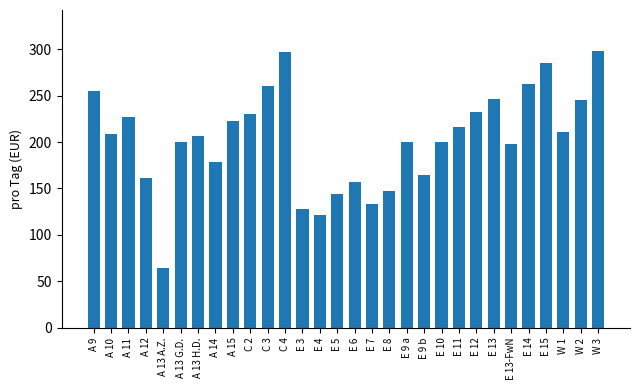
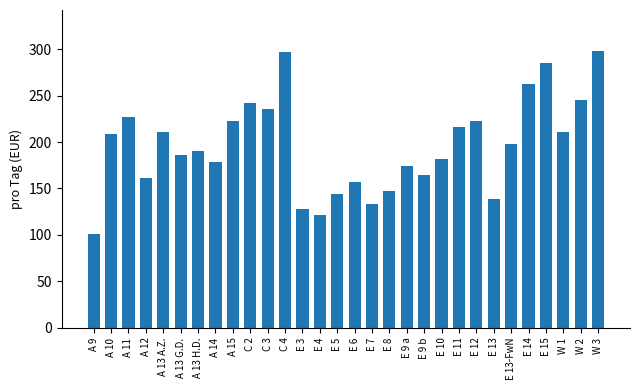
  {
-   "A 9": 260,
+   "A 9": 100,
    "A 10": 210,
    "A 11": 230,
    "A 12": 160,
-   "A 13 A.Z.": 60,
-   "A 13 G.D.": 200,
-   "A 13 H.D.": 210,
+   "A 13 A.Z.": 210,
+   "A 13 G.D.": 190,
+   "A 13 H.D.": 190,
    "A 14": 180,
    "A 15": 220,
-   "C 2": 230,
-   "C 3": 260,
+   "C 2": 240,
+   "C 3": 240,
    "C 4": 300,
    "E 3": 130,
    "E 4": 120,
    "E 5": 140,
    "E 6": 160,
    "E 7": 130,
    "E 8": 150,
-   "E 9 a": 200,
+   "E 9 a": 170,
    "E 9 b": 160,
-   "E 10": 200,
+   "E 10": 180,
    "E 11": 220,
-   "E 12": 230,
-   "E 13": 250,
+   "E 12": 220,
+   "E 13": 140,
    "E 13-FwN": 200,
    "E 14": 260,
    "E 15": 290,
    "W 1": 210,
    "W 2": 250,
    "W 3": 300
  }
